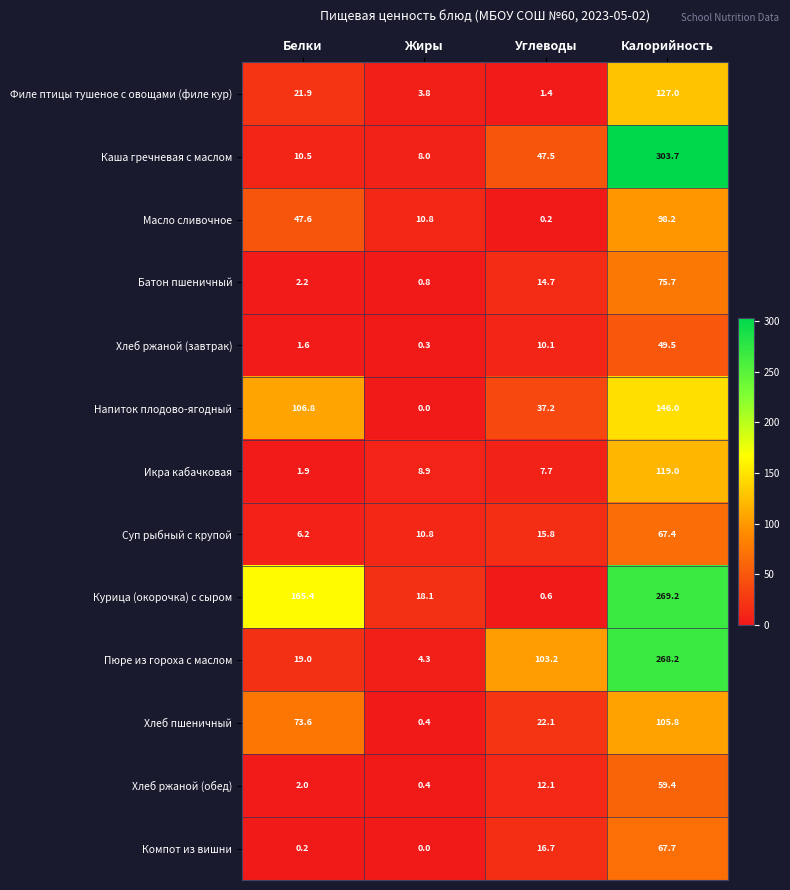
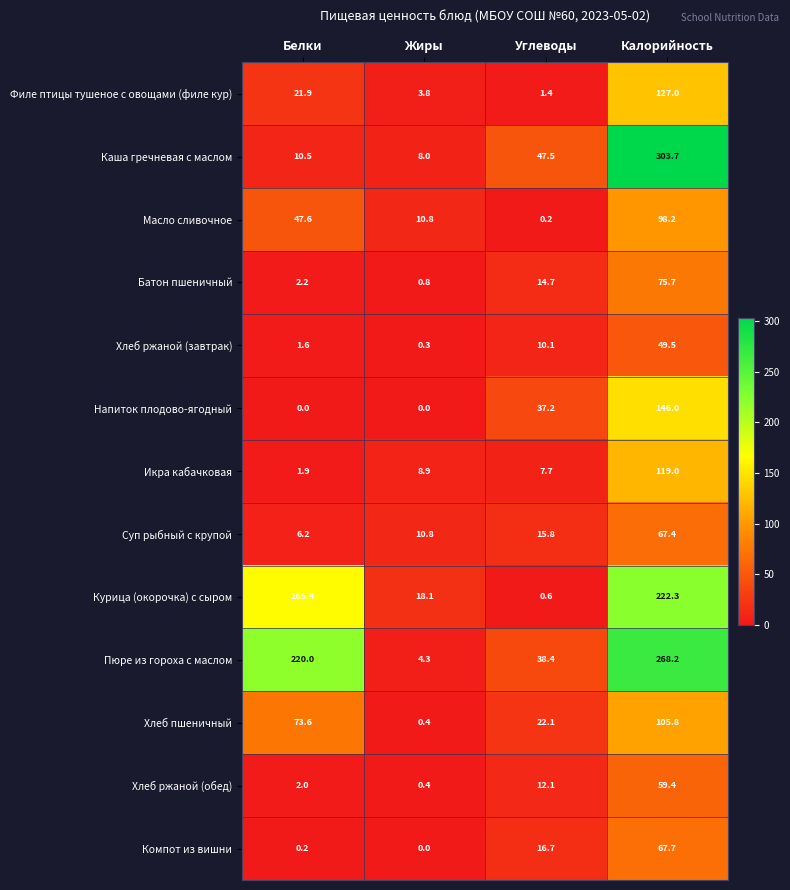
  {
    "Филе птицы тушеное с овощами (филе кур)": {
      "Белки": 21.9,
      "Жиры": 3.8,
      "Углеводы": 1.4,
      "Калорийность": 127.0
    },
    "Каша гречневая с маслом": {
      "Белки": 10.5,
      "Жиры": 8.0,
      "Углеводы": 47.5,
      "Калорийность": 303.7
    },
    "Масло сливочное": {
      "Белки": 47.6,
      "Жиры": 10.8,
      "Углеводы": 0.2,
      "Калорийность": 98.2
    },
    "Батон пшеничный": {
      "Белки": 2.2,
      "Жиры": 0.8,
      "Углеводы": 14.7,
      "Калорийность": 75.7
    },
    "Хлеб ржаной (завтрак)": {
      "Белки": 1.6,
      "Жиры": 0.3,
      "Углеводы": 10.1,
      "Калорийность": 49.5
    },
    "Напиток плодово-ягодный": {
-     "Белки": 106.8,
+     "Белки": 0.0,
      "Жиры": 0.0,
      "Углеводы": 37.2,
      "Калорийность": 146.0
    },
    "Икра кабачковая": {
      "Белки": 1.9,
      "Жиры": 8.9,
      "Углеводы": 7.7,
      "Калорийность": 119.0
    },
    "Суп рыбный с крупой": {
      "Белки": 6.2,
      "Жиры": 10.8,
      "Углеводы": 15.8,
      "Калорийность": 67.4
    },
    "Курица (окорочка) с сыром": {
      "Белки": 165.4,
      "Жиры": 18.1,
      "Углеводы": 0.6,
-     "Калорийность": 269.2
+     "Калорийность": 222.3
    },
    "Пюре из гороха с маслом": {
-     "Белки": 19.0,
+     "Белки": 220.0,
      "Жиры": 4.3,
-     "Углеводы": 103.2,
+     "Углеводы": 38.4,
      "Калорийность": 268.2
    },
    "Хлеб пшеничный": {
      "Белки": 73.6,
      "Жиры": 0.4,
      "Углеводы": 22.1,
      "Калорийность": 105.8
    },
    "Хлеб ржаной (обед)": {
      "Белки": 2.0,
      "Жиры": 0.4,
      "Углеводы": 12.1,
      "Калорийность": 59.4
    },
    "Компот из вишни": {
      "Белки": 0.2,
      "Жиры": 0.0,
      "Углеводы": 16.7,
      "Калорийность": 67.7
    }
  }
